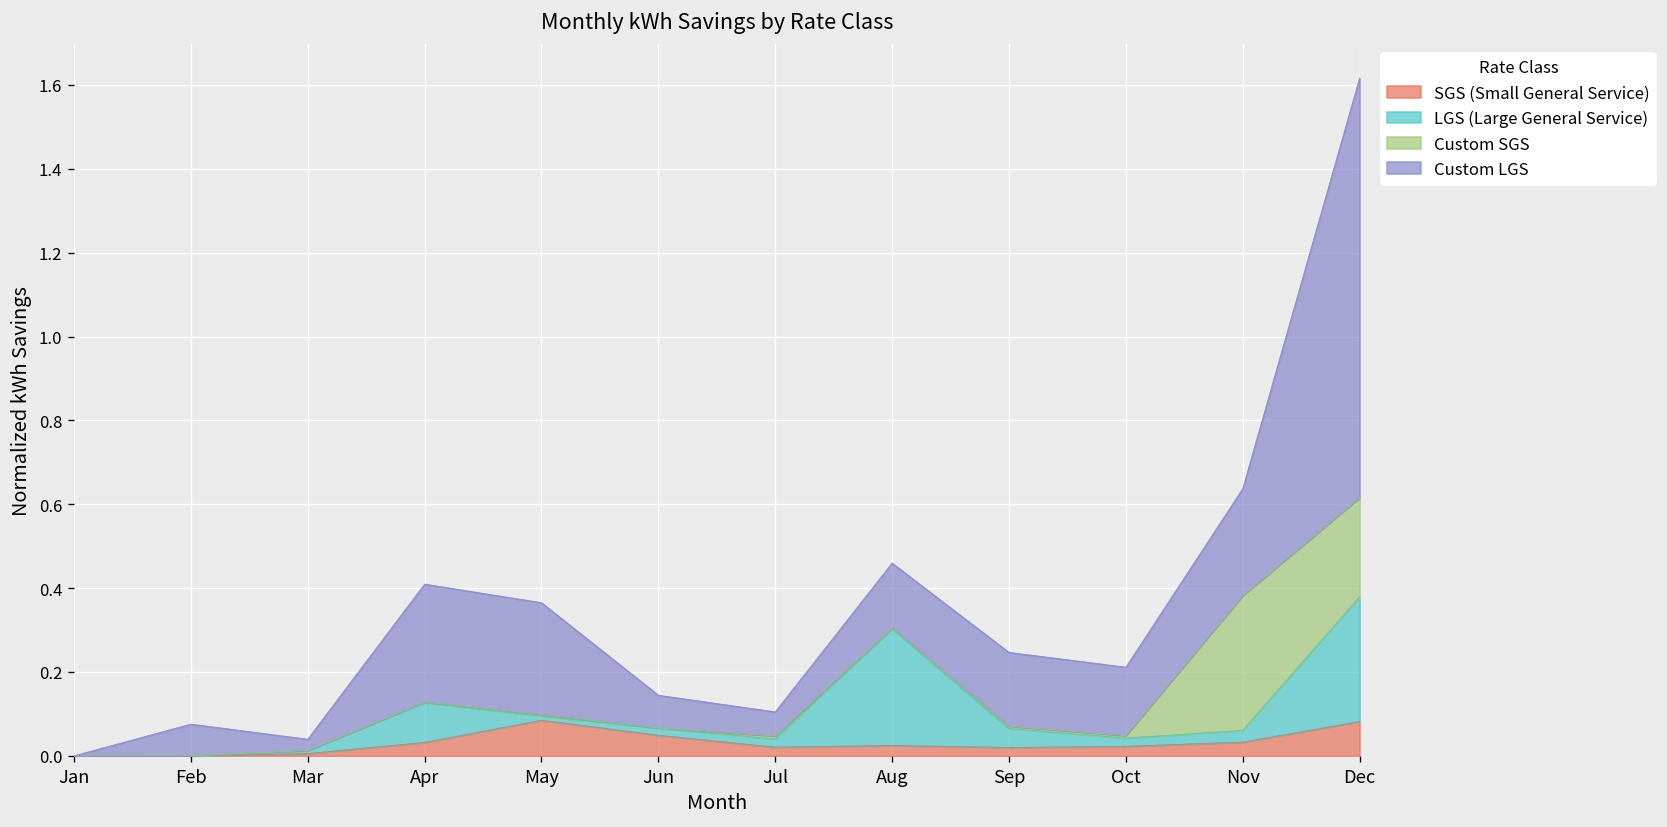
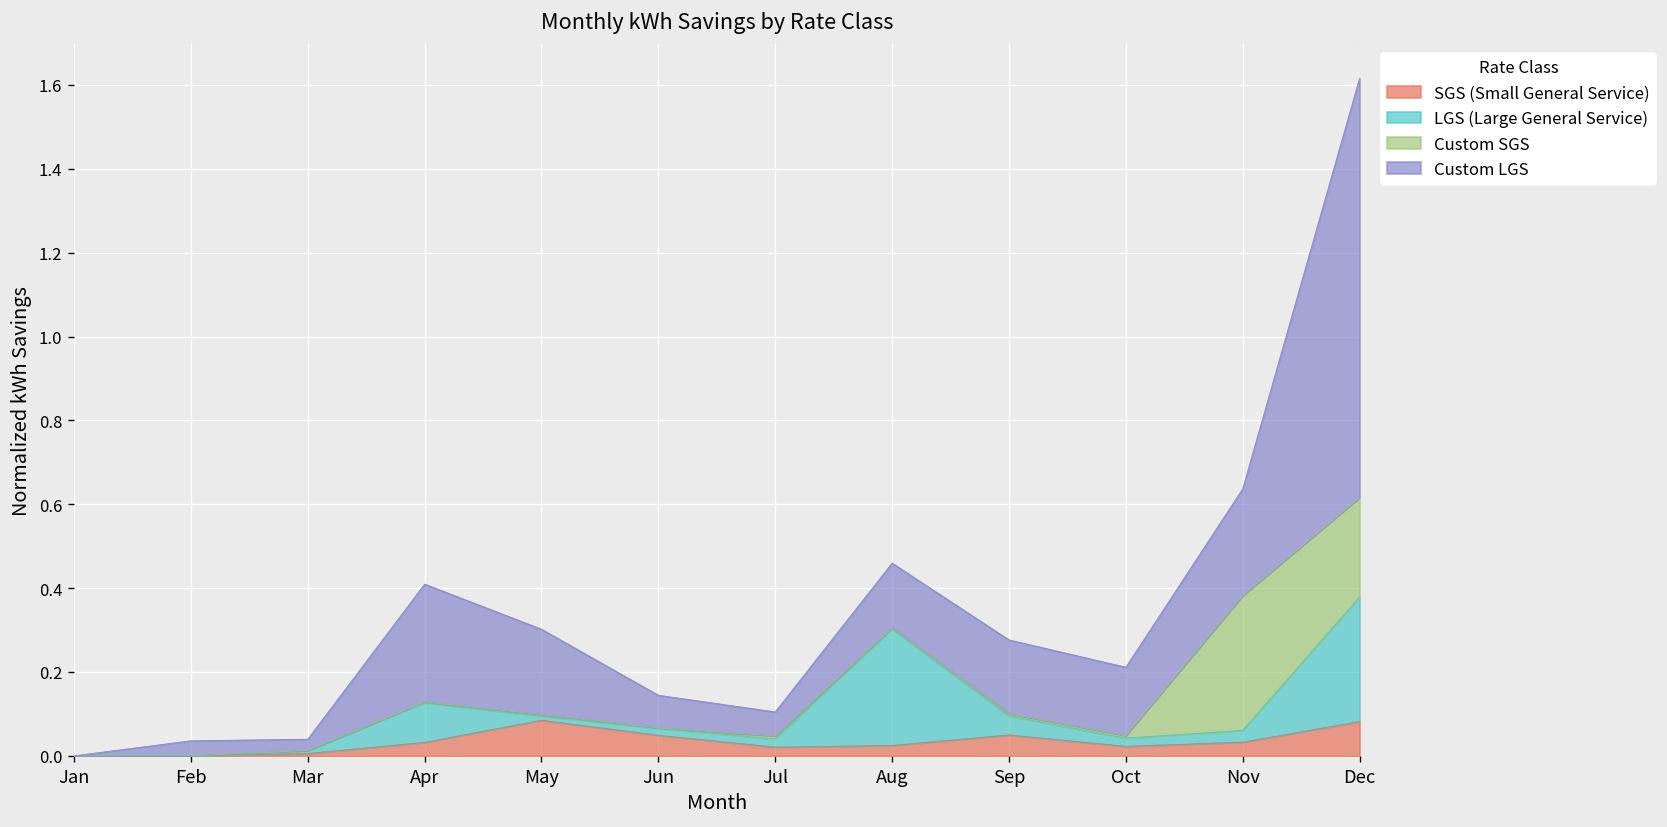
  {
    "SGS (Small General Service)": {
      "Apr": 0.03,
      "May": 0.08,
      "Jun": 0.05,
      "Jul": 0.02,
      "Aug": 0.02,
-     "Sep": 0.02,
+     "Sep": 0.05,
      "Oct": 0.02,
      "Nov": 0.03,
      "Dec": 0.08
    },
    "LGS (Large General Service)": {
      "Nov": 0.03,
      "Dec": 0.30
    },
    "Custom SGS": {
      "Nov": 0.32,
      "Dec": 0.24
    },
    "Custom LGS": {
-     "Feb": 0.08,
+     "Feb": 0.04,
      "Mar": 0.03,
      "Apr": 0.28,
-     "May": 0.27,
+     "May": 0.20,
      "Jun": 0.08,
      "Jul": 0.06,
      "Aug": 0.15,
      "Sep": 0.18,
      "Oct": 0.16,
      "Nov": 0.25,
      "Dec": 1.00
    }
  }
